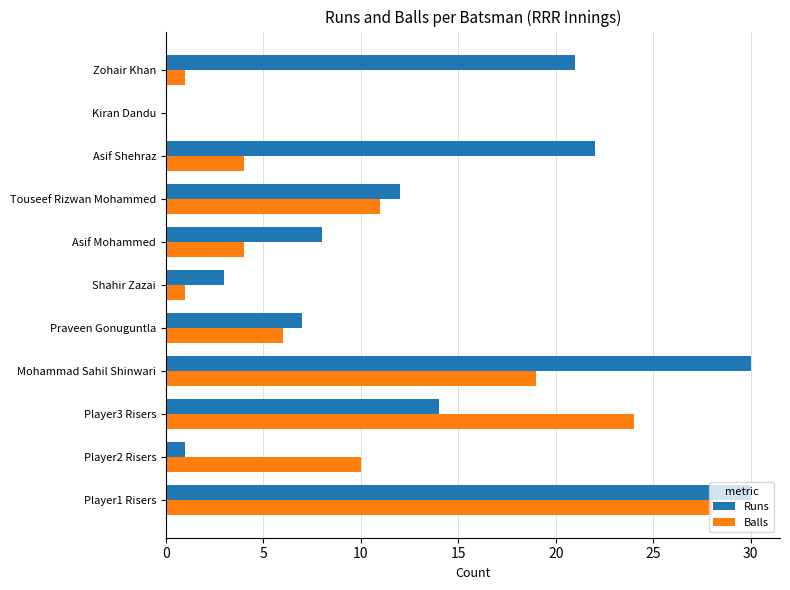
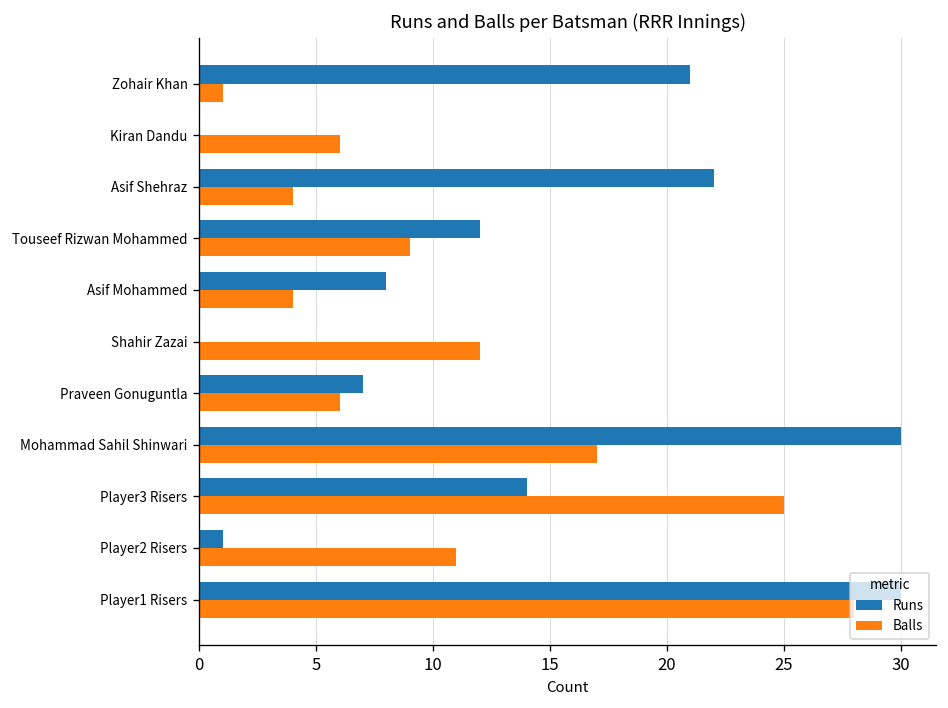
  {
    "Runs": {
      "Zohair Khan": 21,
      "Kiran Dandu": 0,
      "Asif Shehraz": 22,
      "Touseef Rizwan Mohammed": 12,
      "Asif Mohammed": 8,
-     "Shahir Zazai": 3,
+     "Shahir Zazai": 0,
      "Praveen Gonuguntla": 7,
      "Mohammad Sahil Shinwari": 30,
      "Player3 Risers": 14,
      "Player2 Risers": 1
    },
    "Balls": {
      "Zohair Khan": 1,
-     "Kiran Dandu": 0,
+     "Kiran Dandu": 6,
      "Asif Shehraz": 4,
-     "Touseef Rizwan Mohammed": 11,
+     "Touseef Rizwan Mohammed": 9,
      "Asif Mohammed": 4,
-     "Shahir Zazai": 1,
+     "Shahir Zazai": 12,
      "Praveen Gonuguntla": 6,
-     "Mohammad Sahil Shinwari": 19,
-     "Player3 Risers": 24,
-     "Player2 Risers": 10
+     "Mohammad Sahil Shinwari": 17,
+     "Player3 Risers": 25,
+     "Player2 Risers": 11
    }
  }
